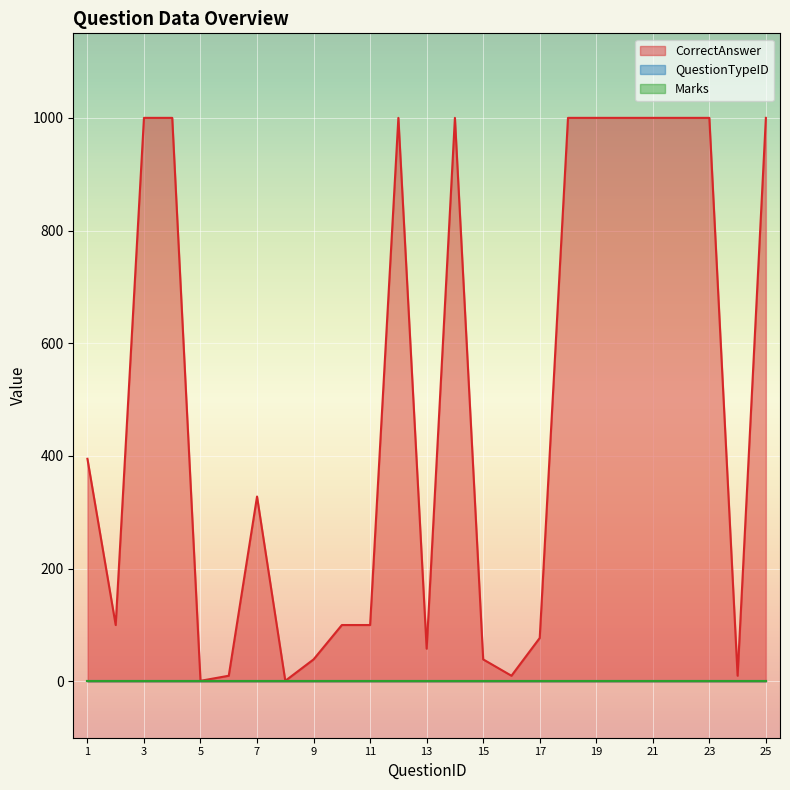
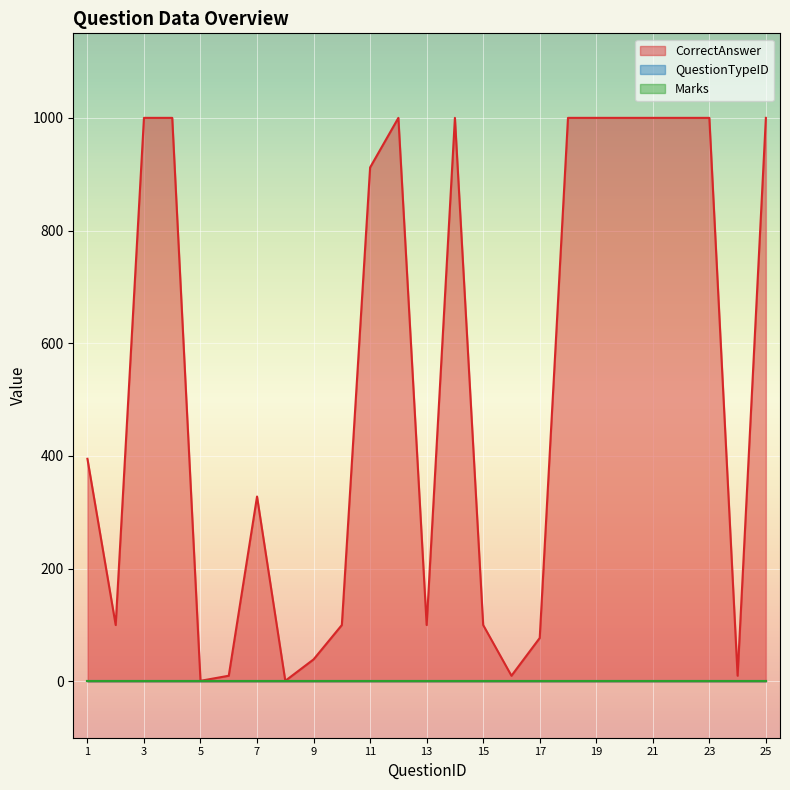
  {
    "CorrectAnswer": {
      "1": 400,
      "3": 1000,
      "7": 330,
      "9": 40,
-     "11": 100,
-     "13": 60,
-     "15": 40,
+     "11": 910,
+     "13": 100,
+     "15": 100,
      "17": 80,
      "19": 1000,
      "21": 1000,
      "23": 1000,
      "25": 1000
    },
    "Marks": {
      "1": 0,
      "3": 0,
      "7": 0,
      "9": 0,
      "11": 0,
      "13": 0,
      "15": 0,
      "17": 0,
      "19": 0,
      "21": 0,
      "23": 0,
      "25": 0
    }
  }
